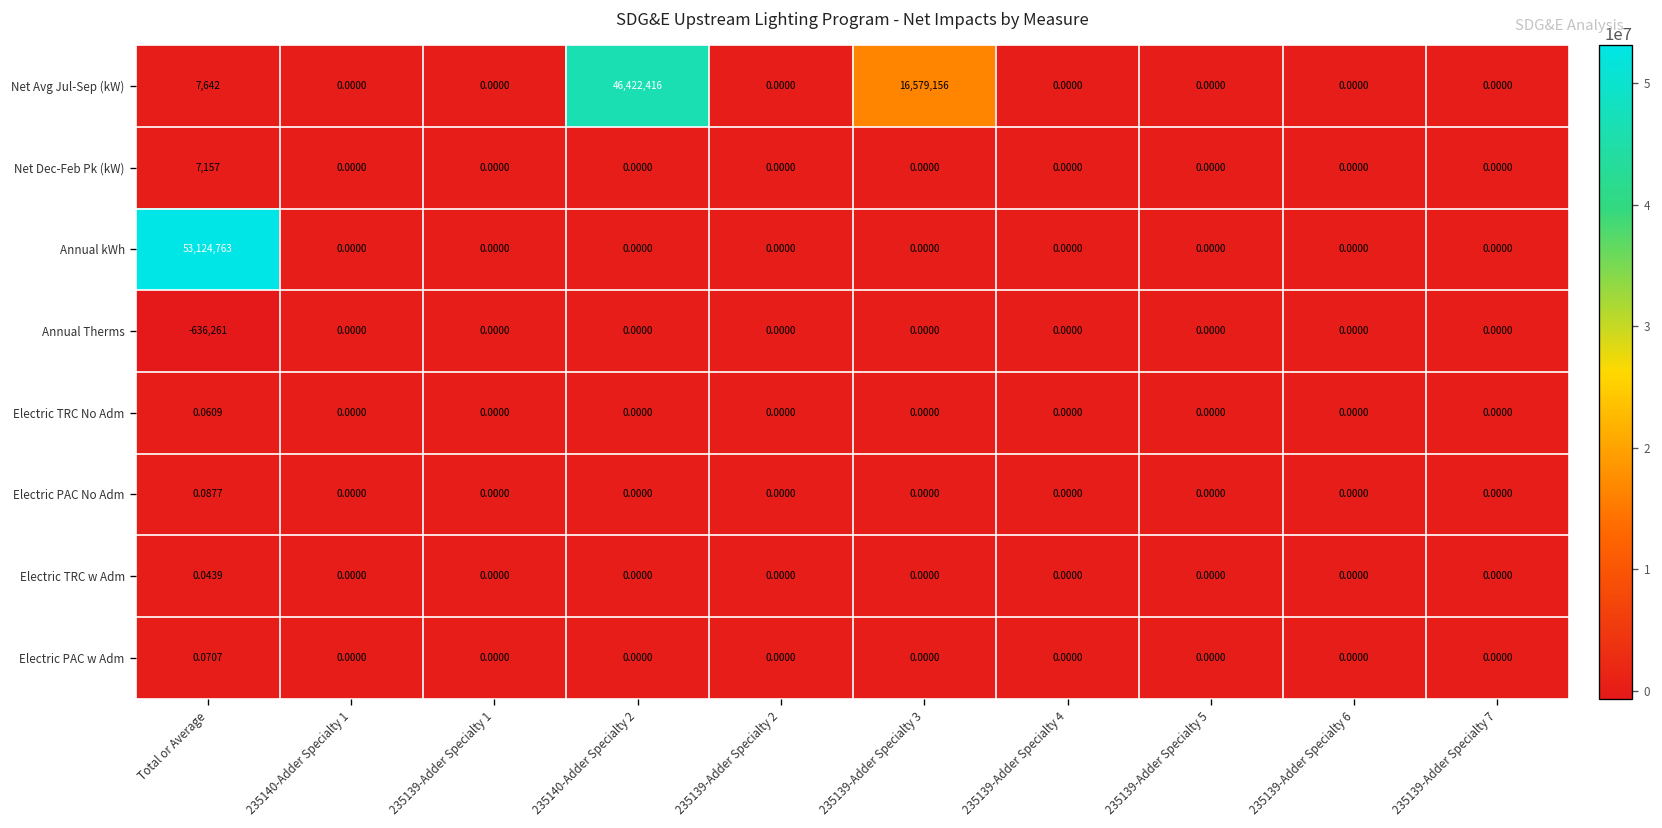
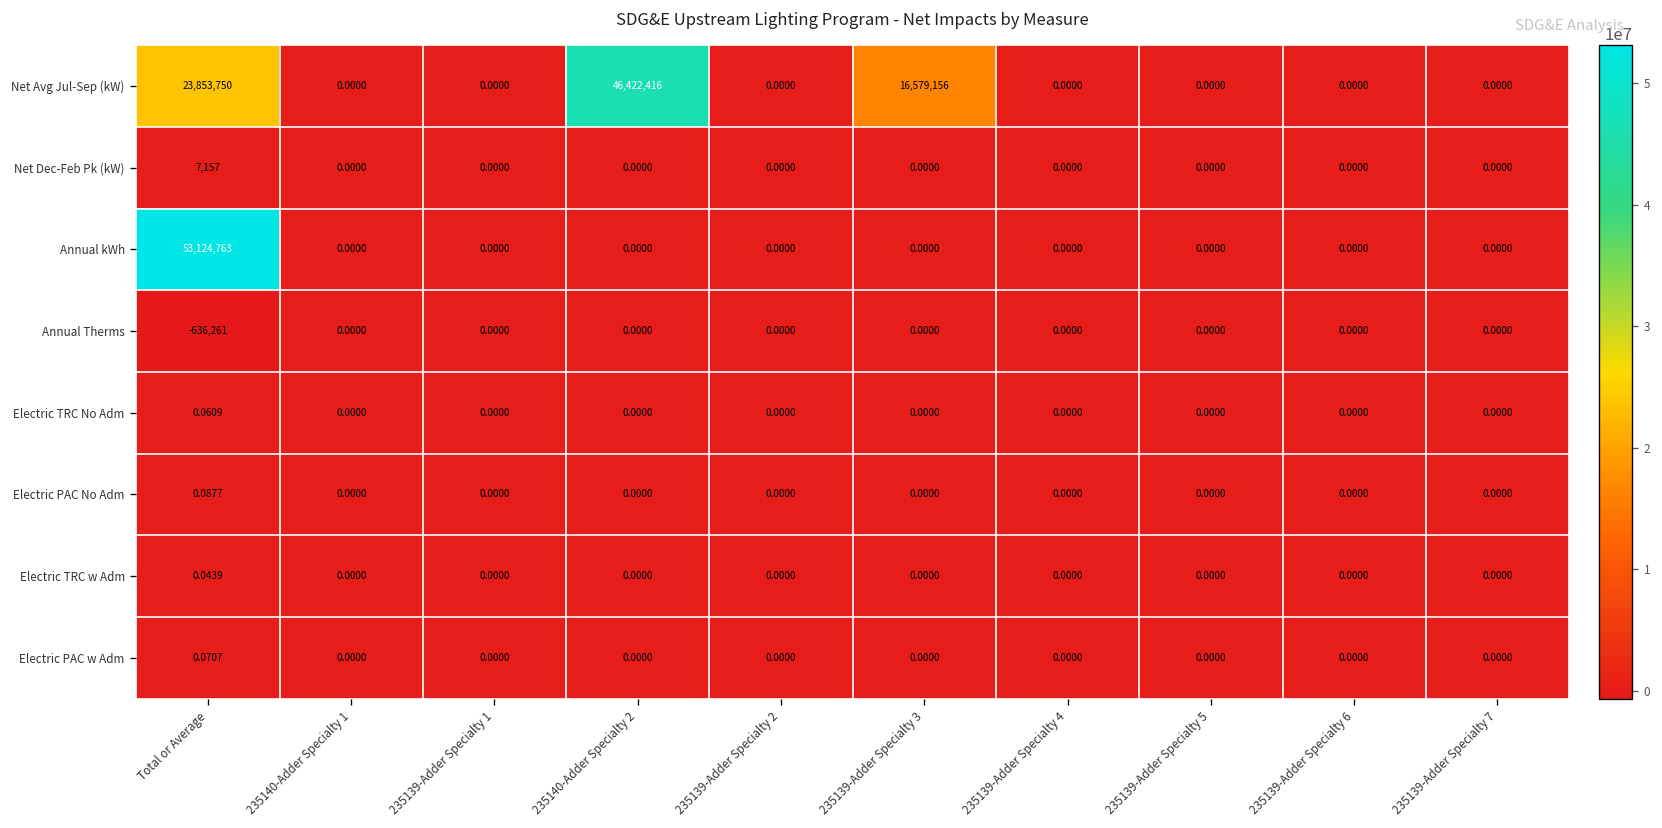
  {
    "Net Avg Jul-Sep (kW)": {
-     "Total or Average": "7,642",
+     "Total or Average": "23,853,750",
      "235140-Adder Specialty 1": "0.0000",
      "235139-Adder Specialty 1": "0.0000",
      "235140-Adder Specialty 2": "46,422,416",
      "235139-Adder Specialty 2": "0.0000",
      "235139-Adder Specialty 3": "16,579,156",
      "235139-Adder Specialty 4": "0.0000",
      "235139-Adder Specialty 5": "0.0000",
      "235139-Adder Specialty 6": "0.0000",
      "235139-Adder Specialty 7": "0.0000"
    },
    "Net Dec-Feb Pk (kW)": {
      "Total or Average": "7,157",
      "235140-Adder Specialty 1": "0.0000",
      "235139-Adder Specialty 1": "0.0000",
      "235140-Adder Specialty 2": "0.0000",
      "235139-Adder Specialty 2": "0.0000",
      "235139-Adder Specialty 3": "0.0000",
      "235139-Adder Specialty 4": "0.0000",
      "235139-Adder Specialty 5": "0.0000",
      "235139-Adder Specialty 6": "0.0000",
      "235139-Adder Specialty 7": "0.0000"
    },
    "Annual kWh": {
      "Total or Average": "53,124,763",
      "235140-Adder Specialty 1": "0.0000",
      "235139-Adder Specialty 1": "0.0000",
      "235140-Adder Specialty 2": "0.0000",
      "235139-Adder Specialty 2": "0.0000",
      "235139-Adder Specialty 3": "0.0000",
      "235139-Adder Specialty 4": "0.0000",
      "235139-Adder Specialty 5": "0.0000",
      "235139-Adder Specialty 6": "0.0000",
      "235139-Adder Specialty 7": "0.0000"
    },
    "Annual Therms": {
      "Total or Average": "-636,261",
      "235140-Adder Specialty 1": "0.0000",
      "235139-Adder Specialty 1": "0.0000",
      "235140-Adder Specialty 2": "0.0000",
      "235139-Adder Specialty 2": "0.0000",
      "235139-Adder Specialty 3": "0.0000",
      "235139-Adder Specialty 4": "0.0000",
      "235139-Adder Specialty 5": "0.0000",
      "235139-Adder Specialty 6": "0.0000",
      "235139-Adder Specialty 7": "0.0000"
    },
    "Electric TRC No Adm": {
      "Total or Average": "0.0609",
      "235140-Adder Specialty 1": "0.0000",
      "235139-Adder Specialty 1": "0.0000",
      "235140-Adder Specialty 2": "0.0000",
      "235139-Adder Specialty 2": "0.0000",
      "235139-Adder Specialty 3": "0.0000",
      "235139-Adder Specialty 4": "0.0000",
      "235139-Adder Specialty 5": "0.0000",
      "235139-Adder Specialty 6": "0.0000",
      "235139-Adder Specialty 7": "0.0000"
    },
    "Electric PAC No Adm": {
      "Total or Average": "0.0877",
      "235140-Adder Specialty 1": "0.0000",
      "235139-Adder Specialty 1": "0.0000",
      "235140-Adder Specialty 2": "0.0000",
      "235139-Adder Specialty 2": "0.0000",
      "235139-Adder Specialty 3": "0.0000",
      "235139-Adder Specialty 4": "0.0000",
      "235139-Adder Specialty 5": "0.0000",
      "235139-Adder Specialty 6": "0.0000",
      "235139-Adder Specialty 7": "0.0000"
    },
    "Electric TRC w Adm": {
      "Total or Average": "0.0439",
      "235140-Adder Specialty 1": "0.0000",
      "235139-Adder Specialty 1": "0.0000",
      "235140-Adder Specialty 2": "0.0000",
      "235139-Adder Specialty 2": "0.0000",
      "235139-Adder Specialty 3": "0.0000",
      "235139-Adder Specialty 4": "0.0000",
      "235139-Adder Specialty 5": "0.0000",
      "235139-Adder Specialty 6": "0.0000",
      "235139-Adder Specialty 7": "0.0000"
    },
    "Electric PAC w Adm": {
      "Total or Average": "0.0707",
      "235140-Adder Specialty 1": "0.0000",
      "235139-Adder Specialty 1": "0.0000",
      "235140-Adder Specialty 2": "0.0000",
      "235139-Adder Specialty 2": "0.0000",
      "235139-Adder Specialty 3": "0.0000",
      "235139-Adder Specialty 4": "0.0000",
      "235139-Adder Specialty 5": "0.0000",
      "235139-Adder Specialty 6": "0.0000",
      "235139-Adder Specialty 7": "0.0000"
    }
  }
